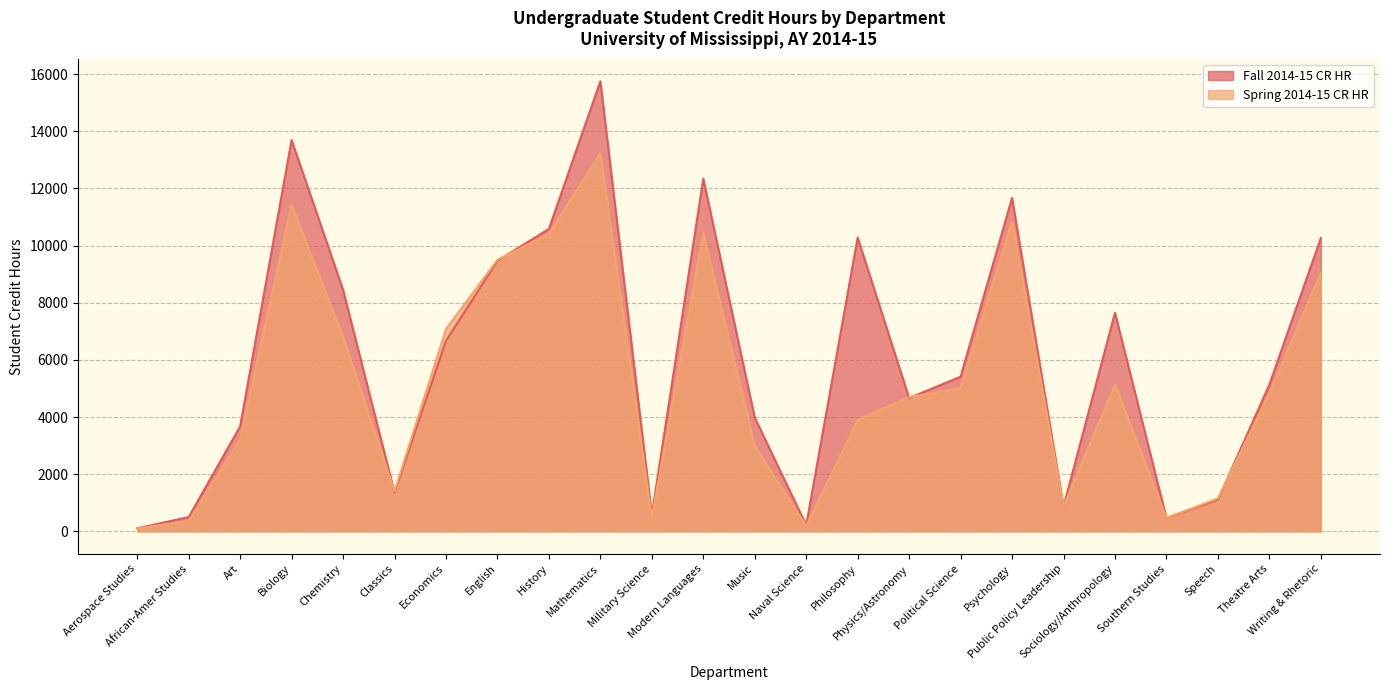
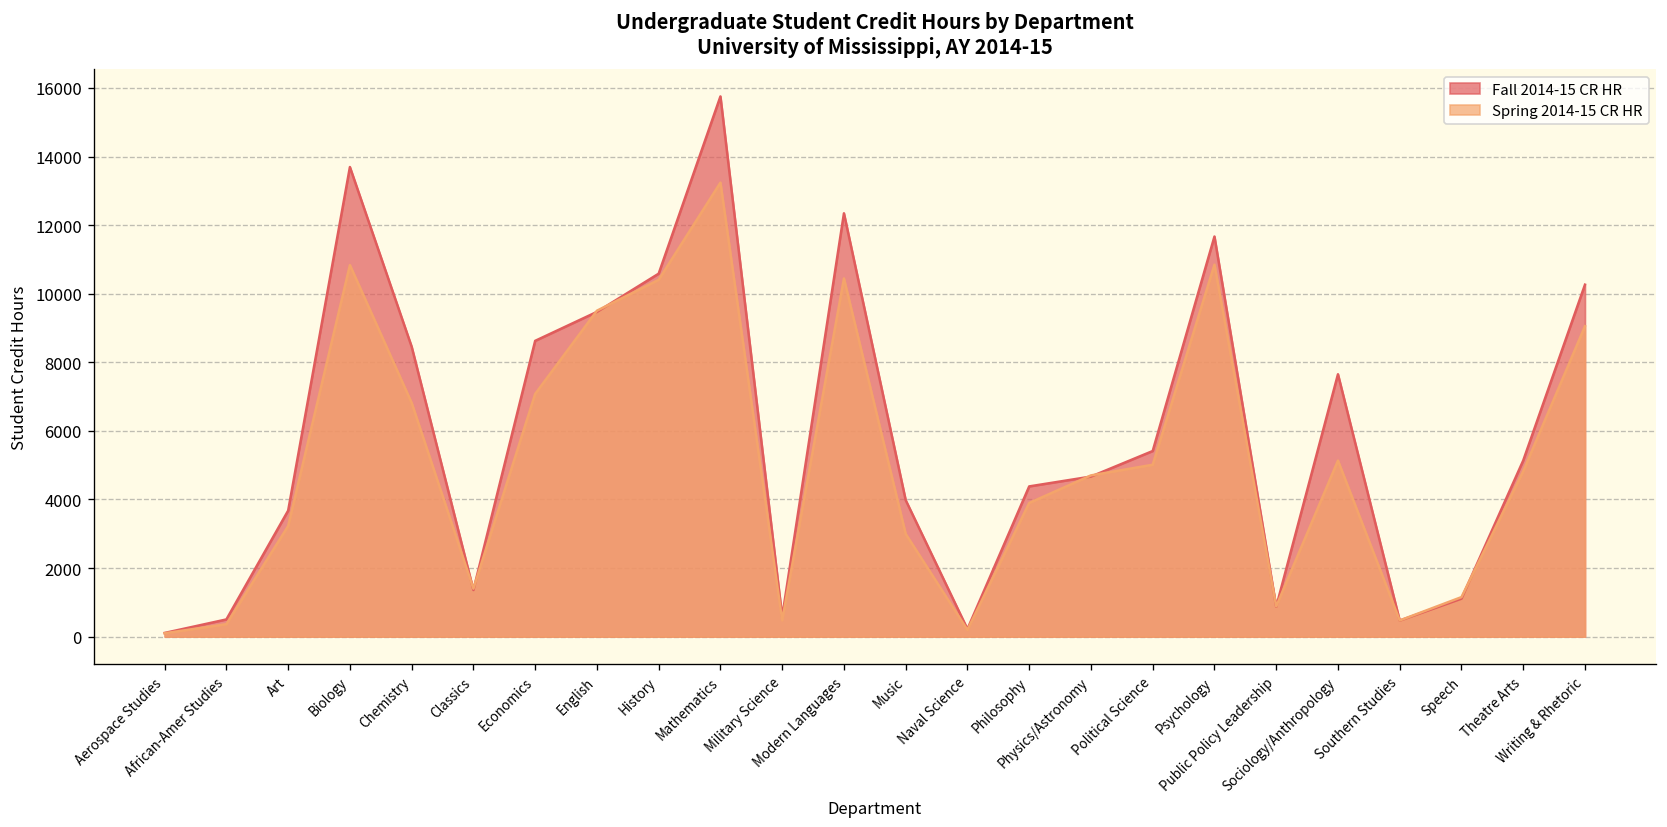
  {
    "Fall 2014-15 CR HR": {
      "African-Amer Studies": 500,
      "Art": 3700,
      "Biology": 13700,
      "Chemistry": 8500,
-     "Economics": 6700,
+     "Economics": 8600,
      "History": 10600,
      "Mathematics": 15800,
      "Military Science": 600,
      "Modern Languages": 12300,
      "Music": 4000,
-     "Philosophy": 10300,
+     "Philosophy": 4400,
      "Political Science": 5400,
      "Psychology": 11700,
      "Sociology/Anthropology": 7700,
      "Theatre Arts": 5100,
      "Writing & Rhetoric": 10300
    },
    "Spring 2014-15 CR HR": {
      "African-Amer Studies": 400,
      "Art": 3200,
-     "Biology": 11400,
+     "Biology": 10800,
      "Chemistry": 6800,
      "Economics": 7100,
      "History": 10400,
      "Mathematics": 13200,
      "Military Science": 500,
      "Modern Languages": 10400,
      "Music": 3000,
      "Philosophy": 3900,
      "Political Science": 5000,
      "Psychology": 10800,
      "Sociology/Anthropology": 5100,
      "Theatre Arts": 4800,
      "Writing & Rhetoric": 9100
    }
  }
